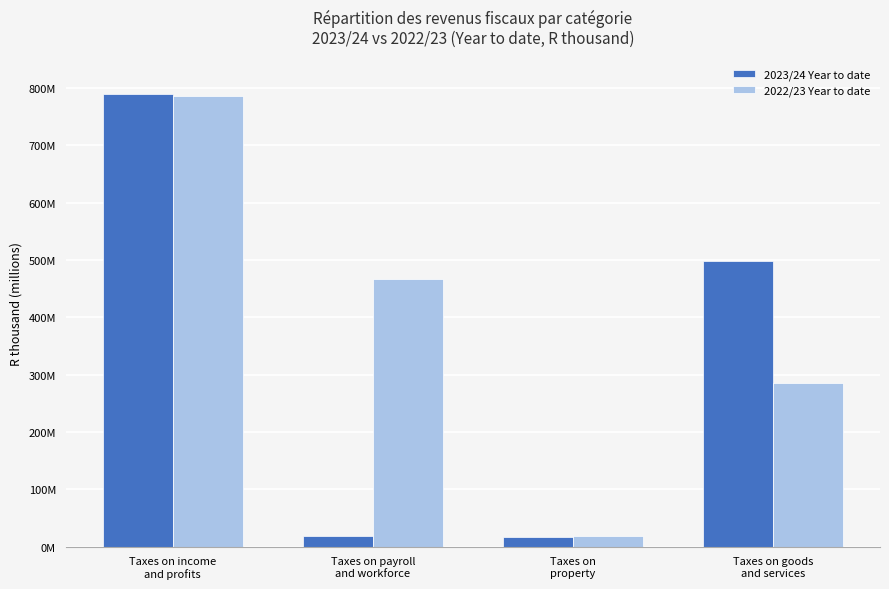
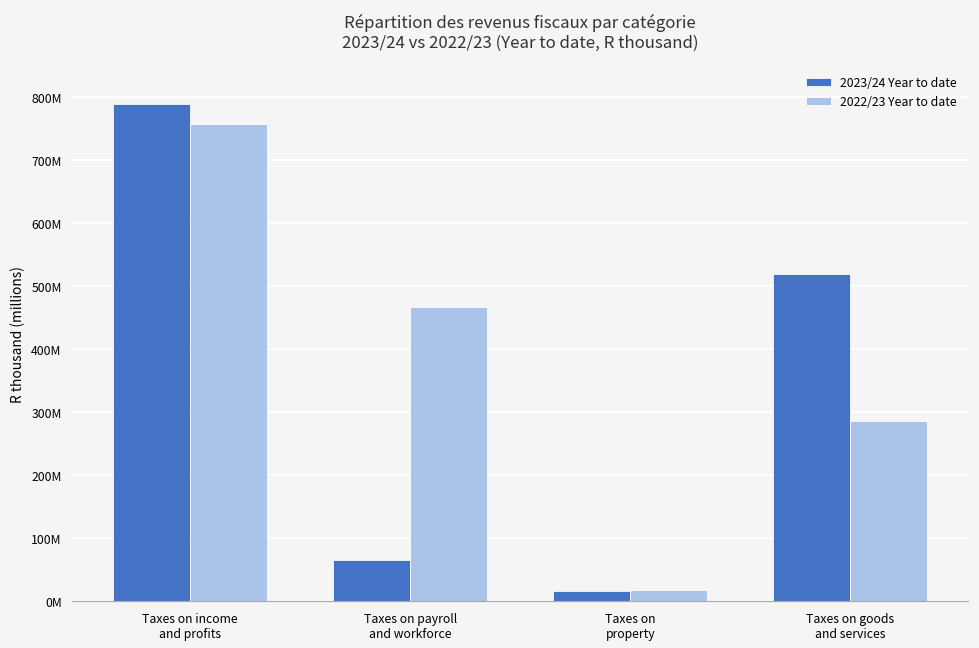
  {
    "2023/24 Year to date": {
      "Taxes on income and profits": 790000000,
-     "Taxes on payroll and workforce": 20000000,
+     "Taxes on payroll and workforce": 70000000,
      "Taxes on property": 20000000,
-     "Taxes on goods and services": 500000000
+     "Taxes on goods and services": 520000000
    },
    "2022/23 Year to date": {
-     "Taxes on income and profits": 790000000,
+     "Taxes on income and profits": 760000000,
      "Taxes on payroll and workforce": 470000000,
      "Taxes on property": 20000000,
      "Taxes on goods and services": 290000000
    }
  }
